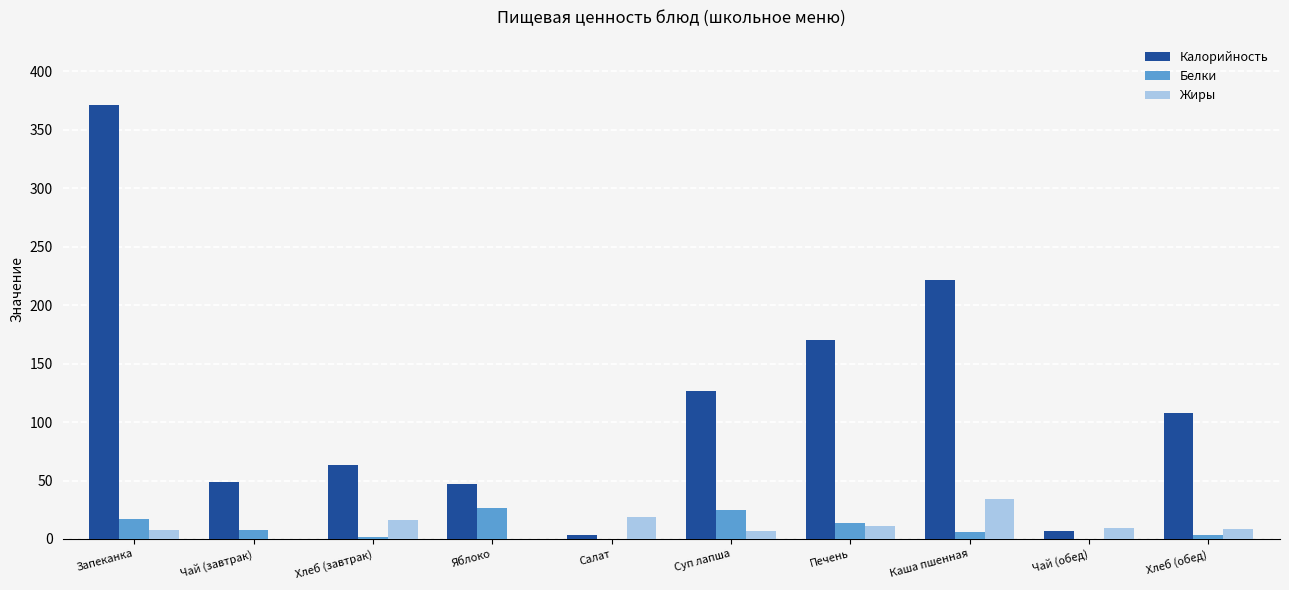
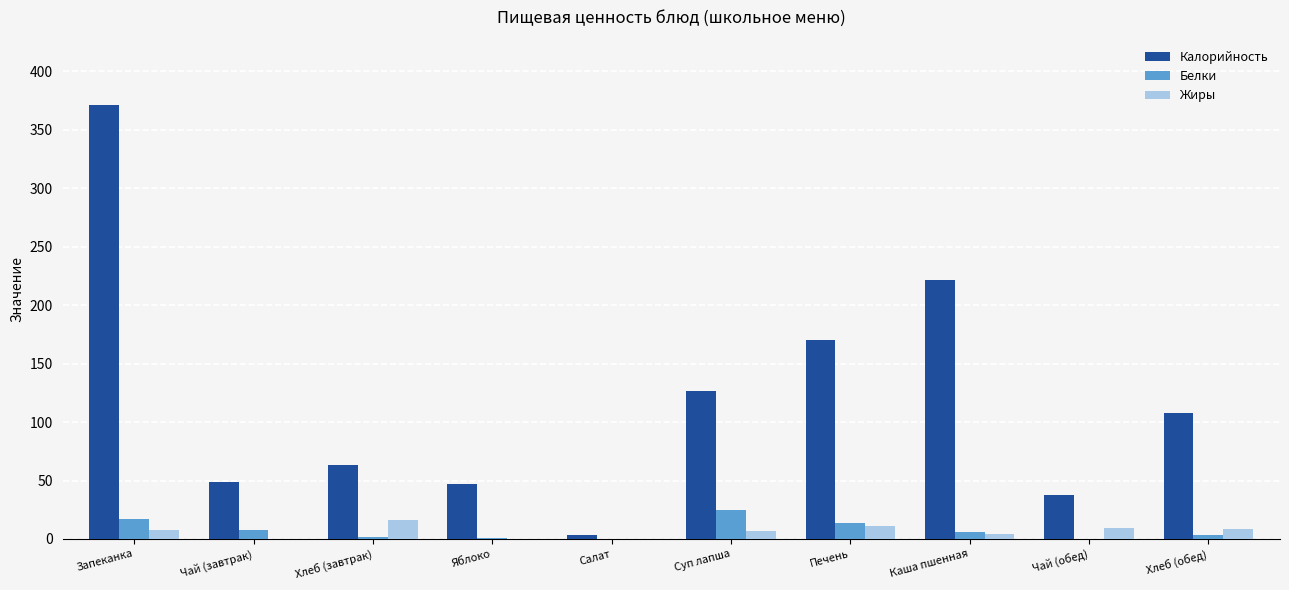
  {
    "Калорийность": {
      "Запеканка": 371,
      "Чай (завтрак)": 49,
      "Хлеб (завтрак)": 63,
      "Яблоко": 47,
      "Салат": 3,
      "Суп лапша": 126,
      "Печень": 170,
      "Каша пшенная": 221,
-     "Чай (обед)": 7,
+     "Чай (обед)": 38,
      "Хлеб (обед)": 108
    },
    "Белки": {
      "Запеканка": 17,
      "Чай (завтрак)": 8,
-     "Яблоко": 27,
+     "Яблоко": 0,
      "Суп лапша": 25,
      "Печень": 13,
      "Каша пшенная": 6,
      "Хлеб (обед)": 4
    },
    "Жиры": {
      "Запеканка": 8,
      "Хлеб (завтрак)": 16,
-     "Салат": 19,
+     "Салат": 0,
      "Суп лапша": 7,
      "Печень": 11,
-     "Каша пшенная": 35,
+     "Каша пшенная": 5,
      "Чай (обед)": 9,
      "Хлеб (обед)": 8
    }
  }
